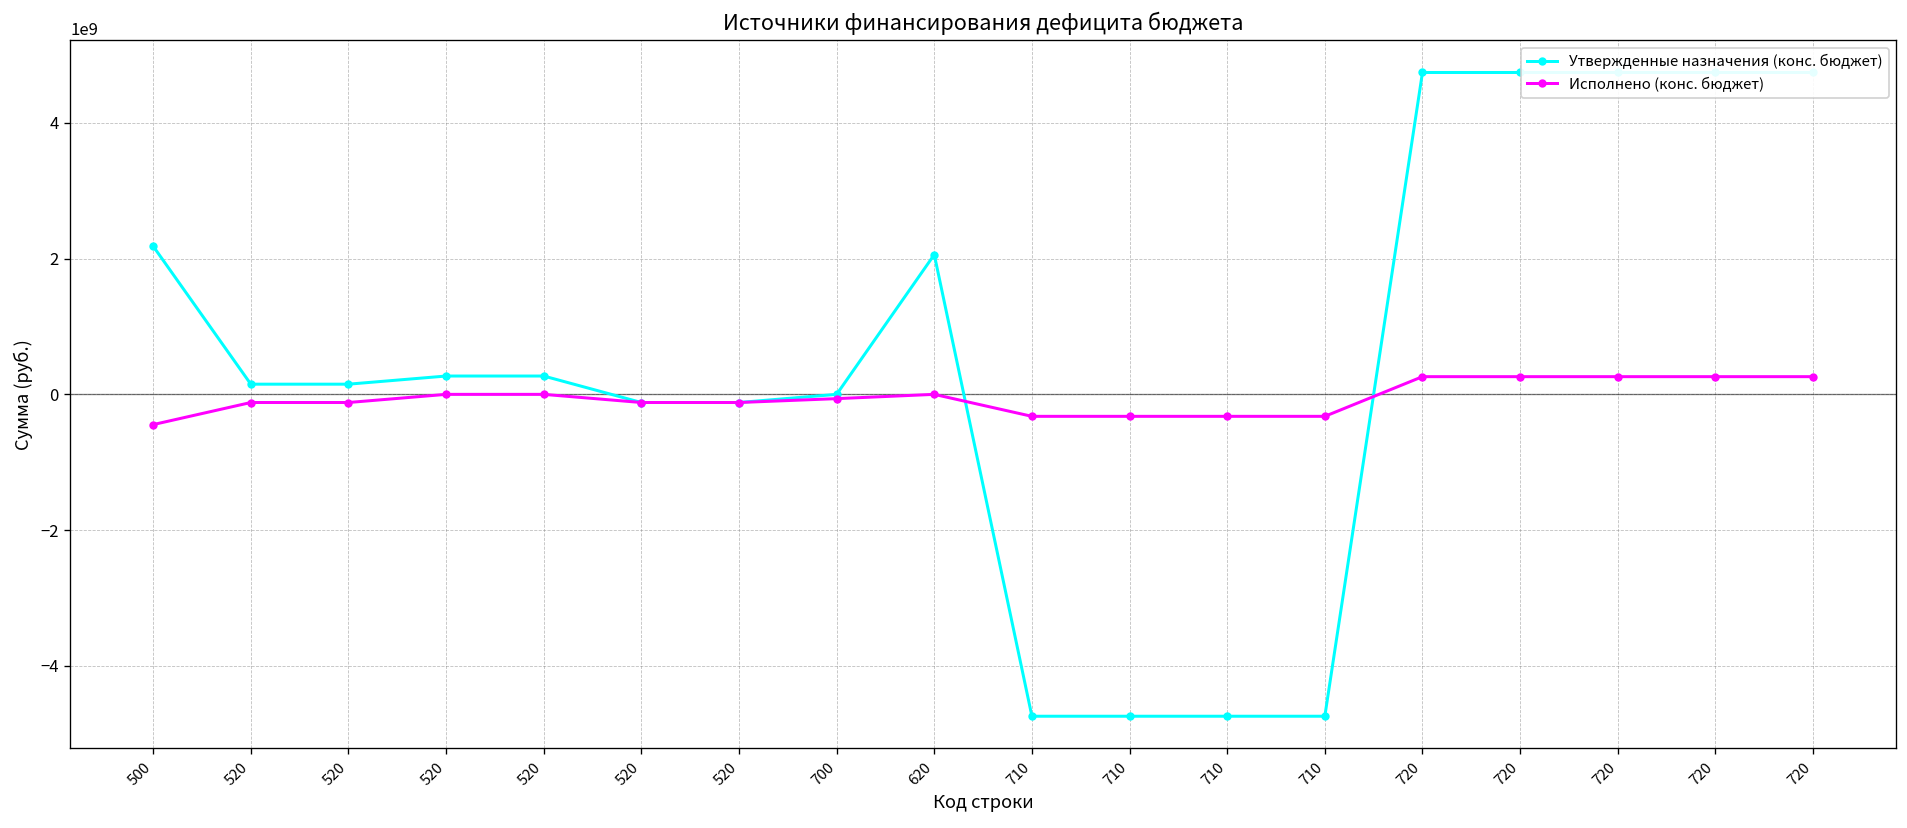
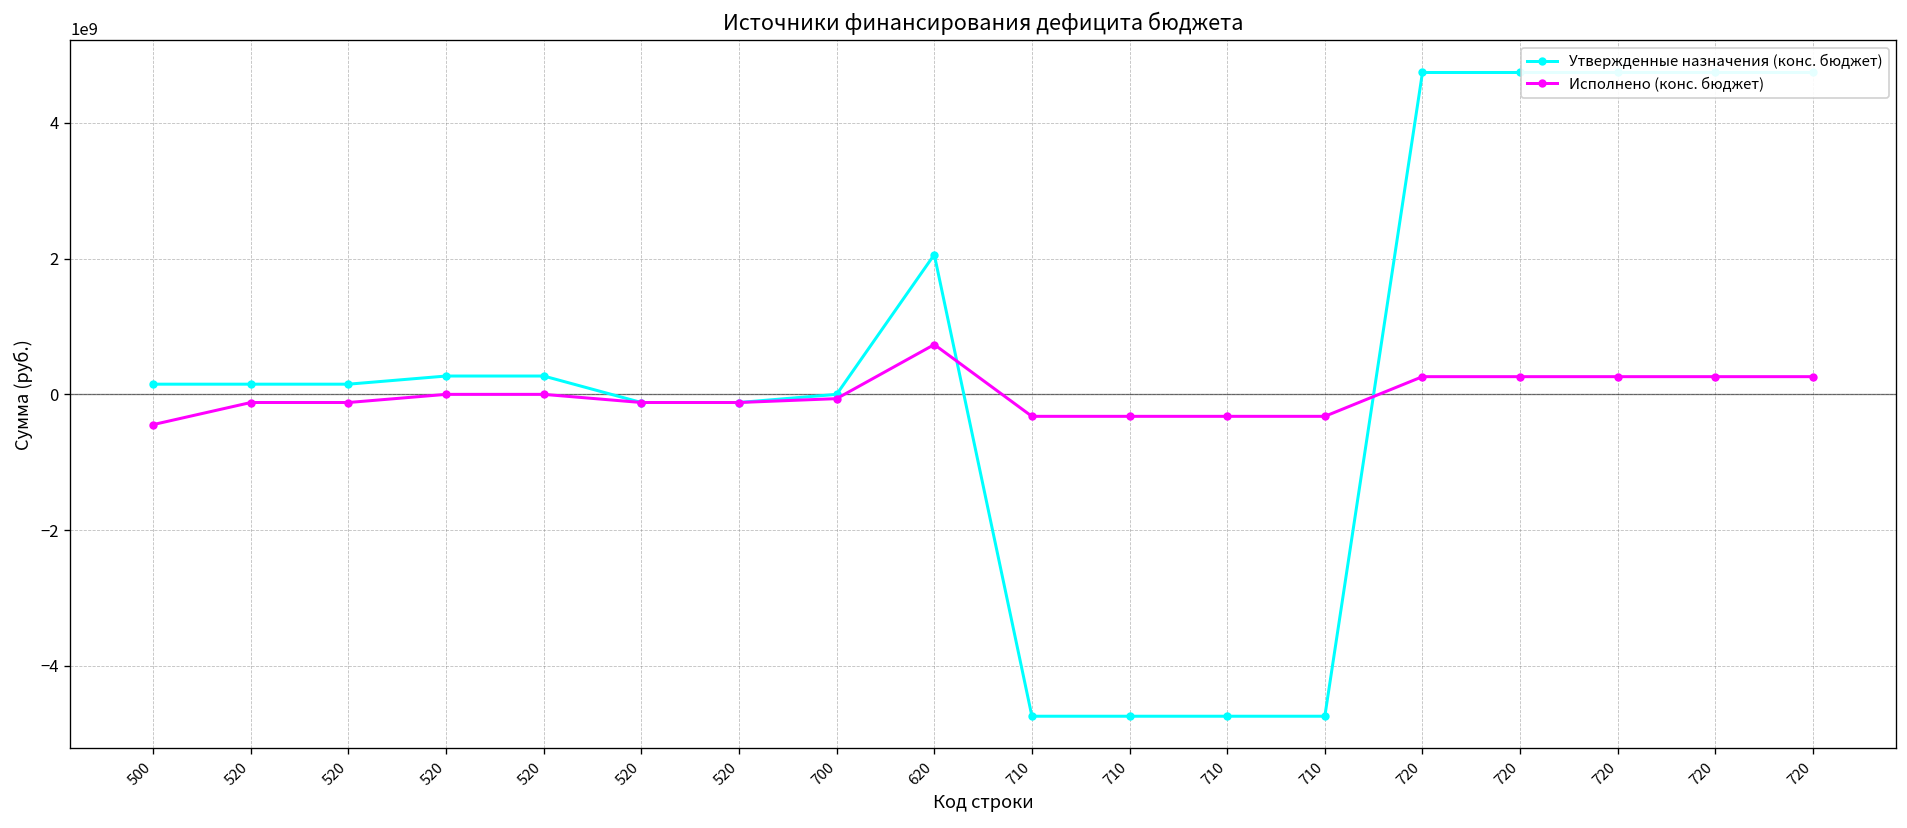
  {
    "Утвержденные назначения (конс. бюджет)": {
-     "500": 2200000000,
+     "500": 200000000,
      "700": 0,
      "620": 2100000000
    },
    "Исполнено (конс. бюджет)": {
      "500": -400000000,
      "700": -100000000,
-     "620": 0
+     "620": 700000000
    }
  }
